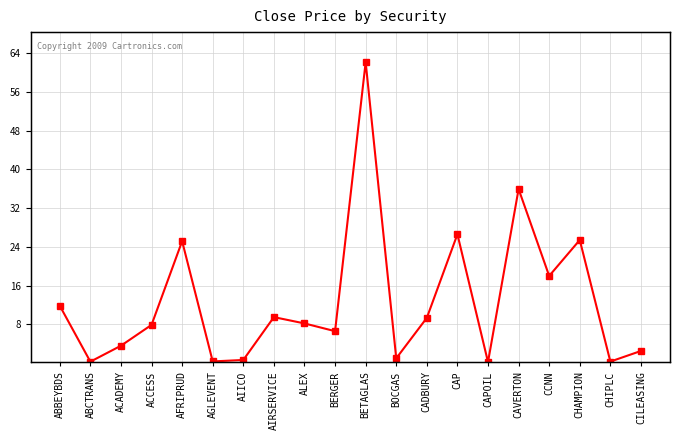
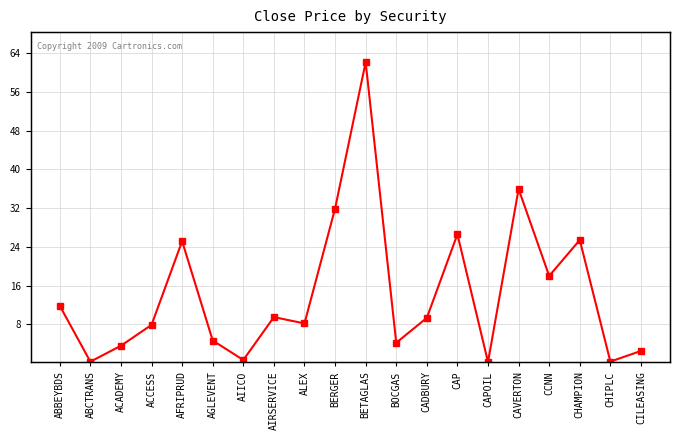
  {
    "ABBEYBDS": 12,
    "ABCTRANS": 0,
    "ACADEMY": 4,
    "ACCESS": 8,
    "AFRIPRUD": 25,
-   "AGLEVENT": 0,
+   "AGLEVENT": 5,
    "AIICO": 1,
    "AIRSERVICE": 10,
    "ALEX": 8,
-   "BERGER": 7,
+   "BERGER": 32,
    "BETAGLAS": 62,
-   "BOCGAS": 1,
+   "BOCGAS": 4,
    "CADBURY": 9,
    "CAP": 27,
    "CAPOIL": 0,
    "CAVERTON": 36,
    "CCNN": 18,
    "CHAMPION": 25,
    "CHIPLC": 0,
    "CILEASING": 3
  }
